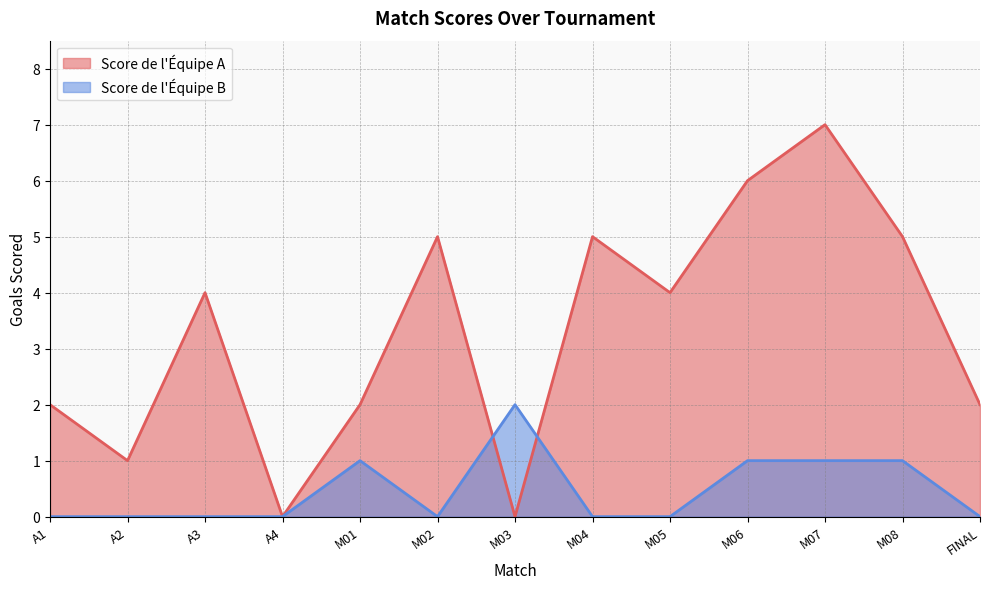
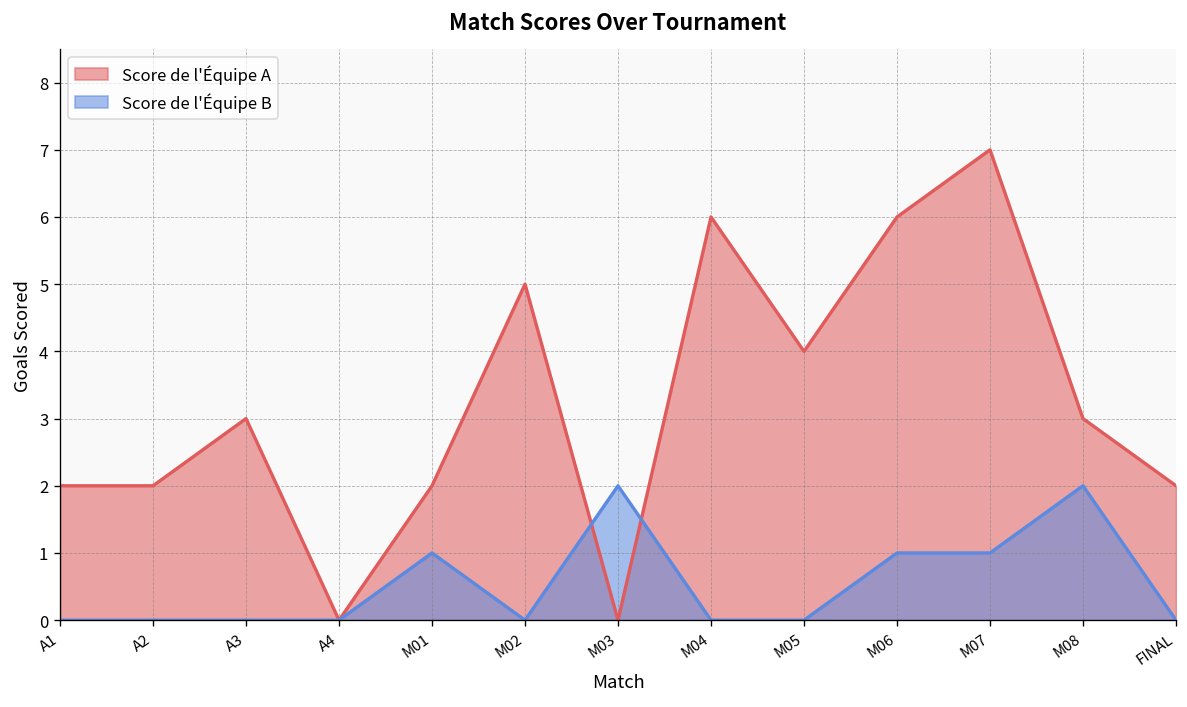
  {
    "Score de l'Équipe A": {
      "A1": 2,
-     "A2": 1,
-     "A3": 4,
+     "A2": 2,
+     "A3": 3,
      "M01": 2,
      "M02": 5,
      "M03": 0,
-     "M04": 5,
+     "M04": 6,
      "M05": 4,
      "M06": 6,
      "M07": 7,
-     "M08": 5,
+     "M08": 3,
      "FINAL": 2
    },
    "Score de l'Équipe B": {
      "A1": 0,
      "A2": 0,
      "A3": 0,
      "M01": 1,
      "M02": 0,
      "M03": 2,
      "M04": 0,
      "M05": 0,
      "M06": 1,
      "M07": 1,
-     "M08": 1,
+     "M08": 2,
      "FINAL": 0
    }
  }
